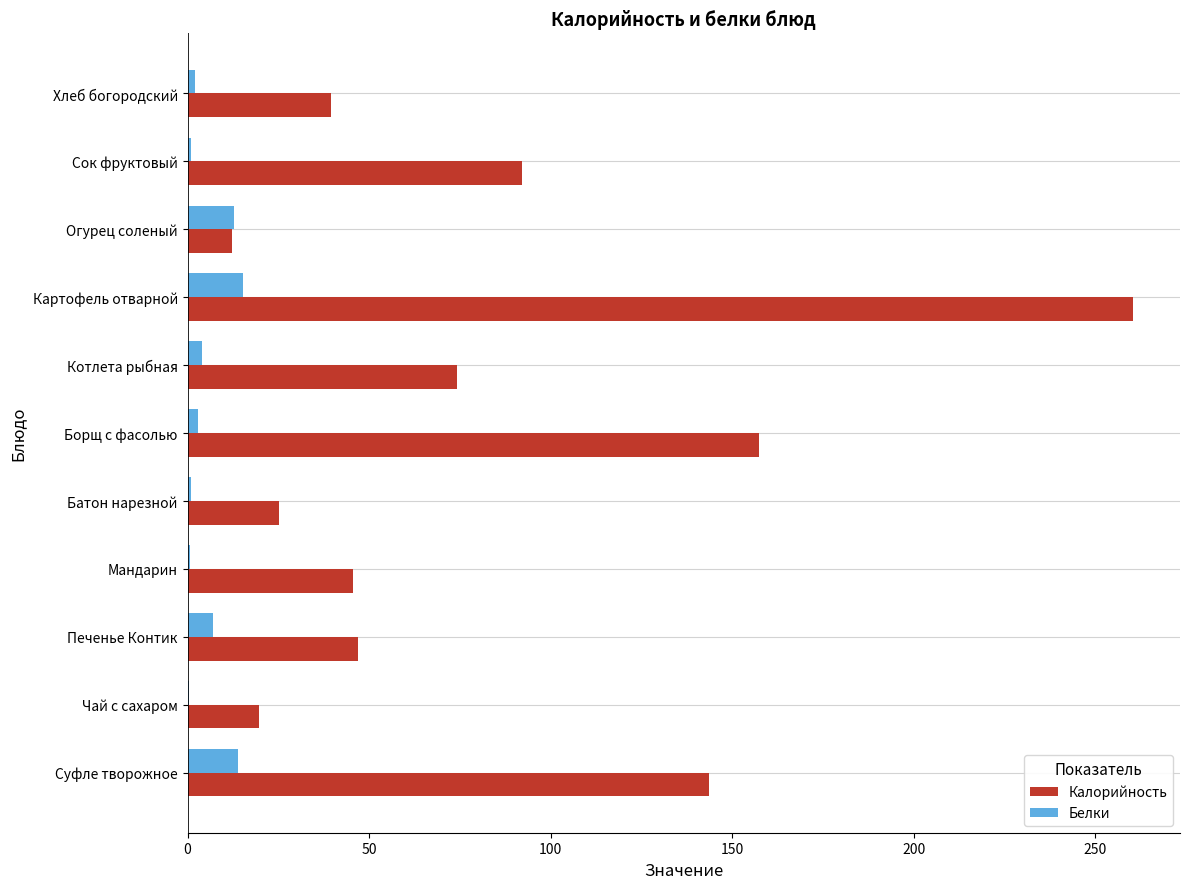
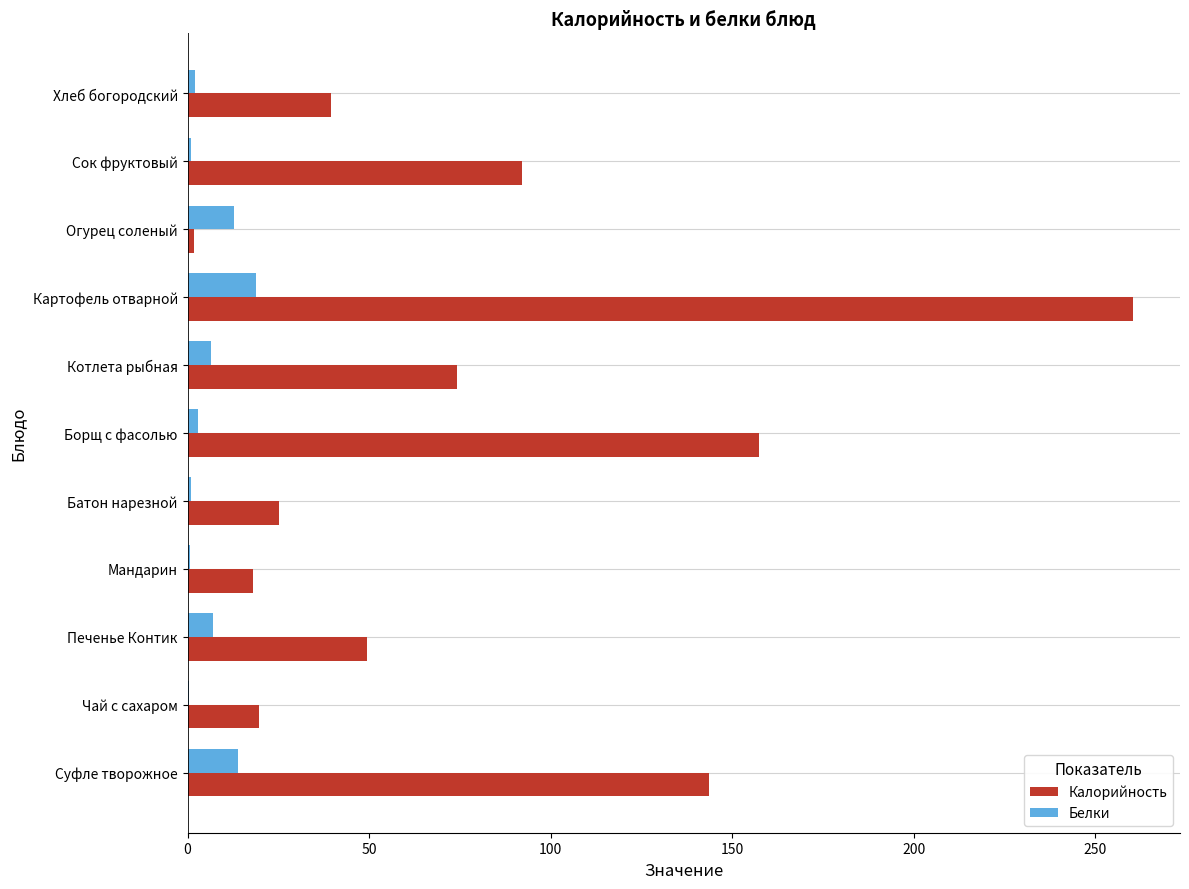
  {
    "Калорийность": {
      "Хлеб богородский": 39,
      "Сок фруктовый": 92,
-     "Огурец соленый": 12,
+     "Огурец соленый": 2,
      "Картофель отварной": 260,
      "Котлета рыбная": 74,
      "Борщ с фасолью": 157,
      "Батон нарезной": 25,
-     "Мандарин": 46,
-     "Печенье Контик": 47,
+     "Мандарин": 18,
+     "Печенье Контик": 49,
      "Чай с сахаром": 20,
      "Суфле творожное": 144
    },
    "Белки": {
      "Хлеб богородский": 2,
      "Сок фруктовый": 1,
      "Огурец соленый": 13,
-     "Картофель отварной": 15,
-     "Котлета рыбная": 4,
+     "Картофель отварной": 19,
+     "Котлета рыбная": 6,
      "Борщ с фасолью": 3,
      "Батон нарезной": 1,
      "Мандарин": 1,
      "Печенье Контик": 7,
      "Суфле творожное": 14
    }
  }
